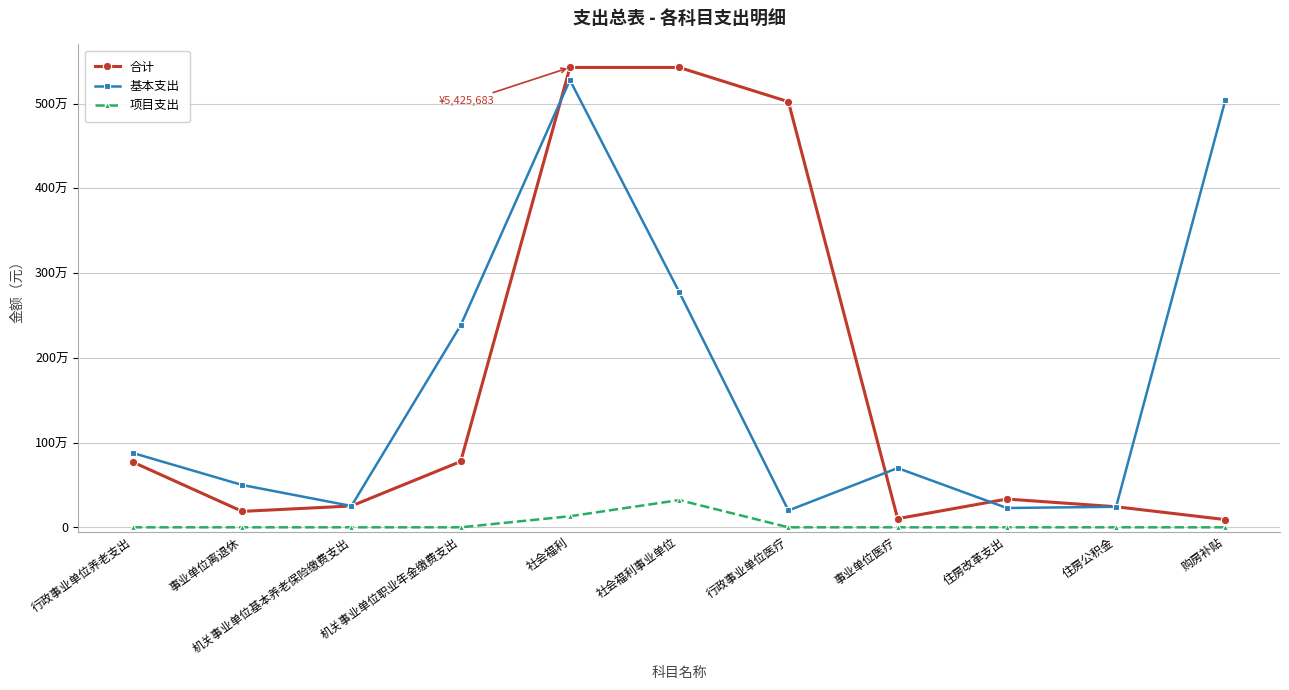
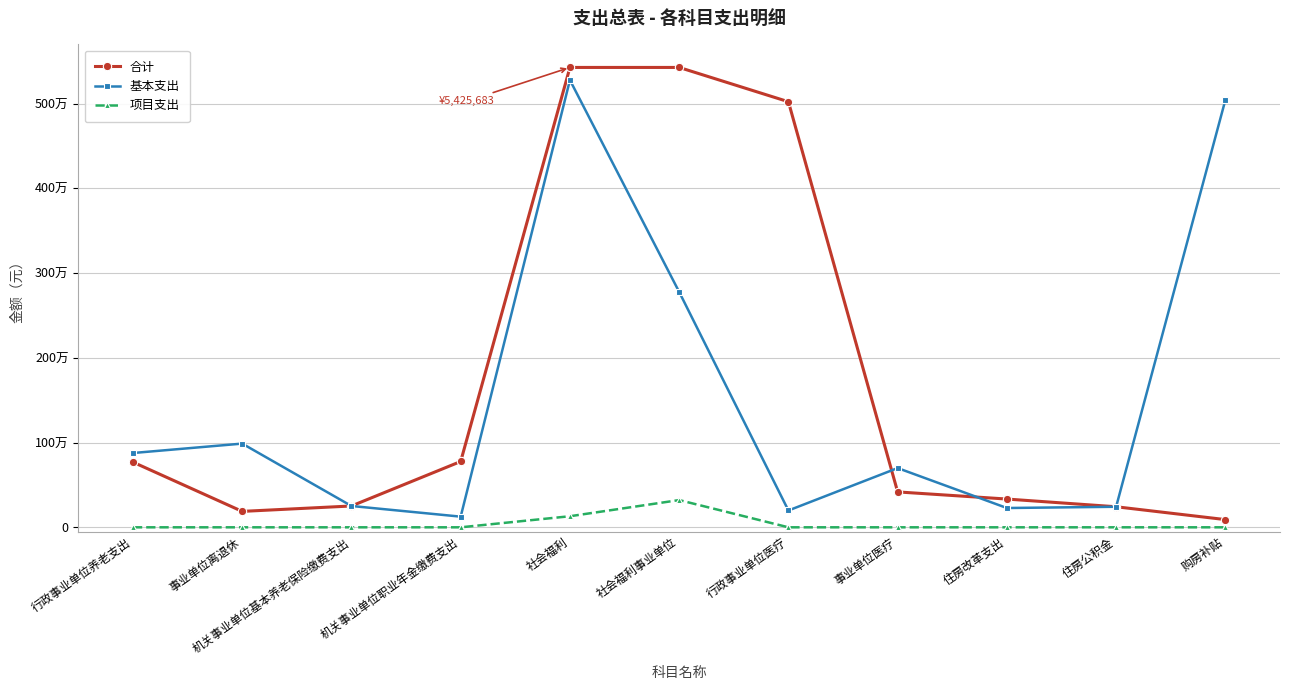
  {
    "合计": {
      "行政事业单位养老支出": "80万",
      "事业单位离退休": "20万",
      "机关事业单位职业年金缴费支出": "80万",
      "社会福利事业单位": "540万",
      "行政事业单位医疗": "500万",
-     "事业单位医疗": "10万",
+     "事业单位医疗": "40万",
      "住房改革支出": "30万",
      "购房补贴": "10万"
    },
    "基本支出": {
      "行政事业单位养老支出": "90万",
-     "事业单位离退休": "50万",
-     "机关事业单位职业年金缴费支出": "240万",
+     "事业单位离退休": "100万",
+     "机关事业单位职业年金缴费支出": "10万",
      "社会福利事业单位": "280万",
      "行政事业单位医疗": "20万",
      "事业单位医疗": "70万",
      "住房改革支出": "20万",
      "购房补贴": "500万"
    },
    "项目支出": {
      "行政事业单位养老支出": "0万",
      "事业单位离退休": "0万",
      "机关事业单位基本养老保险缴费支出": "0万",
      "机关事业单位职业年金缴费支出": "0万",
      "社会福利": "10万",
      "社会福利事业单位": "30万",
      "行政事业单位医疗": "0万",
      "事业单位医疗": "0万",
      "住房改革支出": "0万",
      "住房公积金": "0万",
      "购房补贴": "0万"
    }
  }
